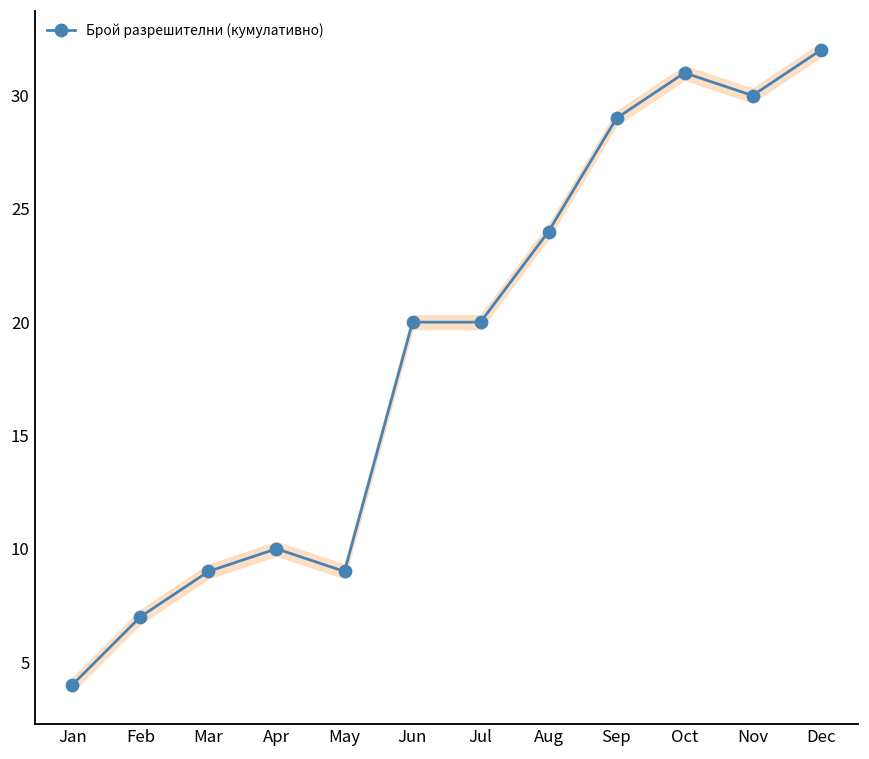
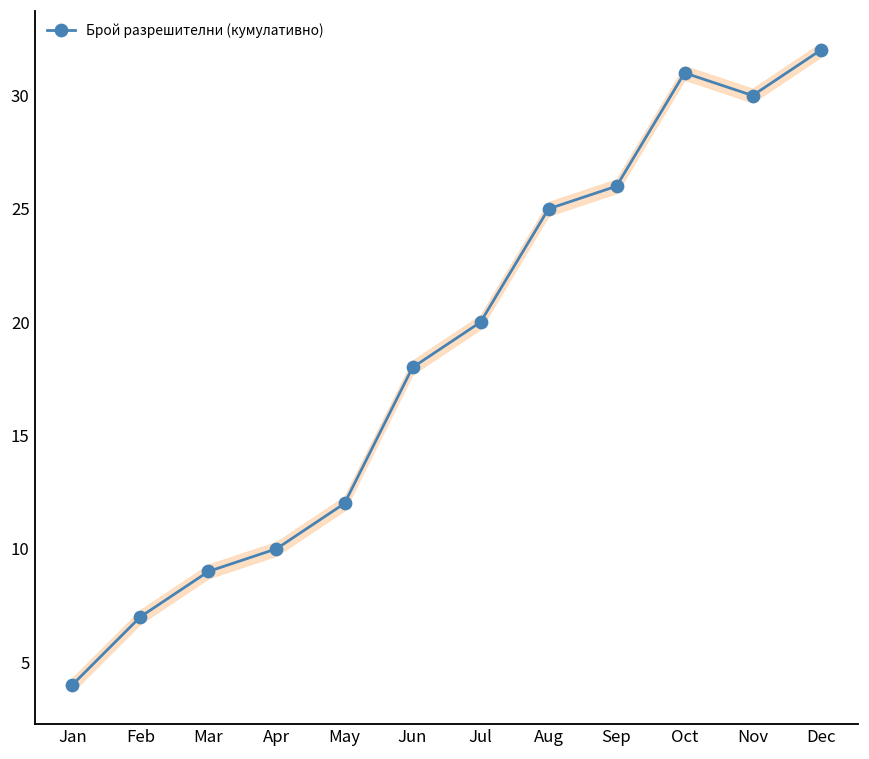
  {
    "Брой разрешителни (кумулативно)": {
      "Jan": 4,
      "Feb": 7,
      "Mar": 9,
      "Apr": 10,
-     "May": 9,
-     "Jun": 20,
+     "May": 12,
+     "Jun": 18,
      "Jul": 20,
-     "Aug": 24,
-     "Sep": 29,
+     "Aug": 25,
+     "Sep": 26,
      "Oct": 31,
      "Nov": 30,
      "Dec": 32
    }
  }
